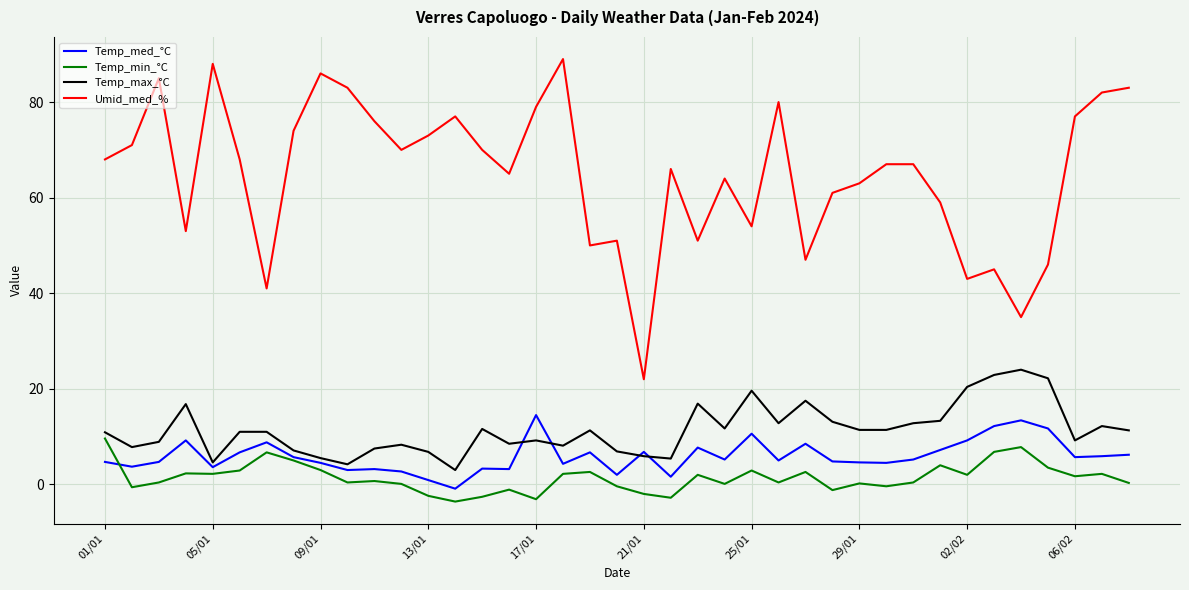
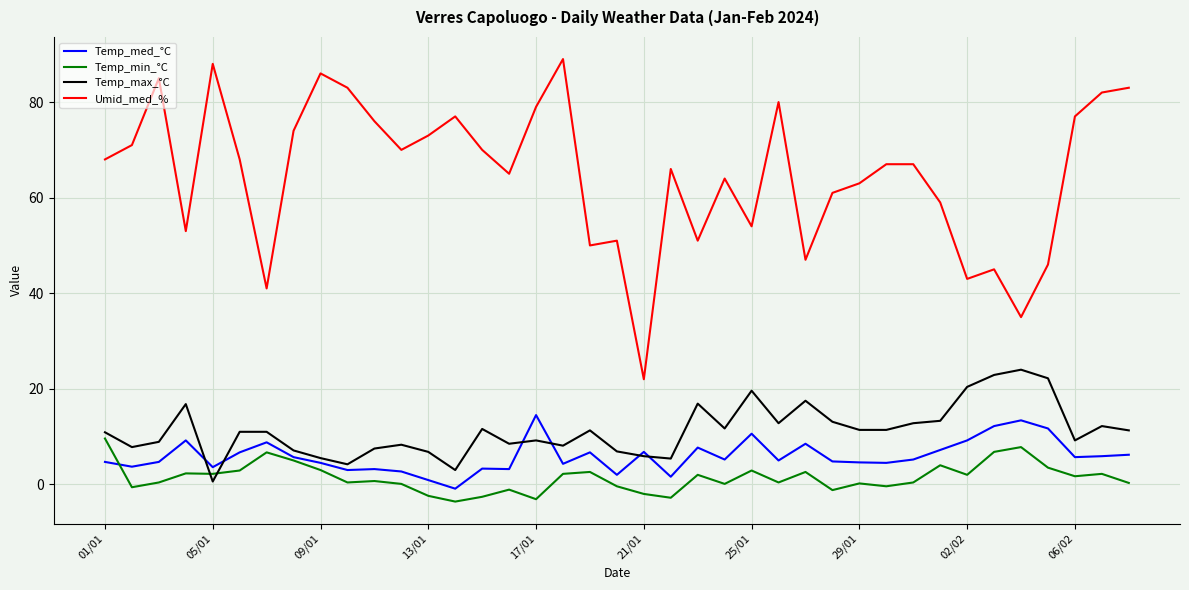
  {
    "Temp_med_°C": {
      "01/01": 5,
      "05/01": 4,
      "09/01": 5,
      "13/01": 1,
      "17/01": 15,
      "21/01": 7,
      "25/01": 11,
      "29/01": 5,
      "02/02": 9,
      "06/02": 6
    },
    "Temp_min_°C": {
      "01/01": 10,
      "05/01": 2,
      "09/01": 3,
      "13/01": -2,
      "17/01": -3,
      "21/01": -2,
      "25/01": 3,
      "29/01": 0,
      "02/02": 2,
      "06/02": 2
    },
    "Temp_max_°C": {
      "01/01": 11,
-     "05/01": 5,
+     "05/01": 1,
      "09/01": 6,
      "13/01": 7,
      "17/01": 9,
      "21/01": 6,
      "25/01": 20,
      "29/01": 11,
      "02/02": 20,
      "06/02": 9
    },
    "Umid_med_%": {
      "01/01": 68,
      "05/01": 88,
      "09/01": 86,
      "13/01": 73,
      "17/01": 79,
      "21/01": 22,
      "25/01": 54,
      "29/01": 63,
      "02/02": 43,
      "06/02": 77
    }
  }
